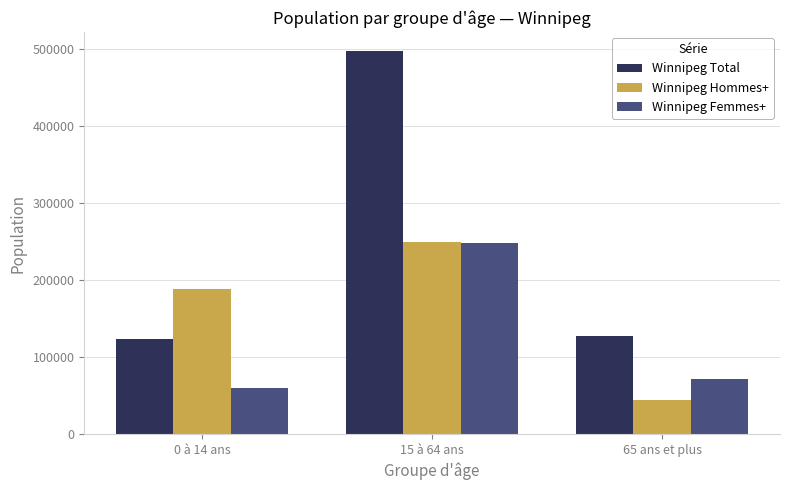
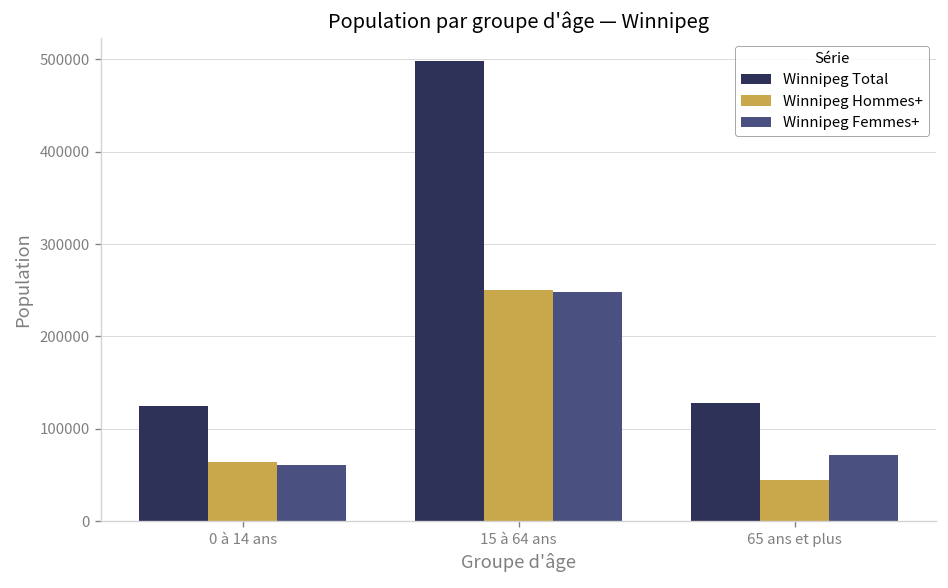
  {
    "Winnipeg Hommes+": {
-     "0 à 14 ans": 190000,
+     "0 à 14 ans": 60000,
      "15 à 64 ans": 250000,
      "65 ans et plus": 40000
    }
  }
